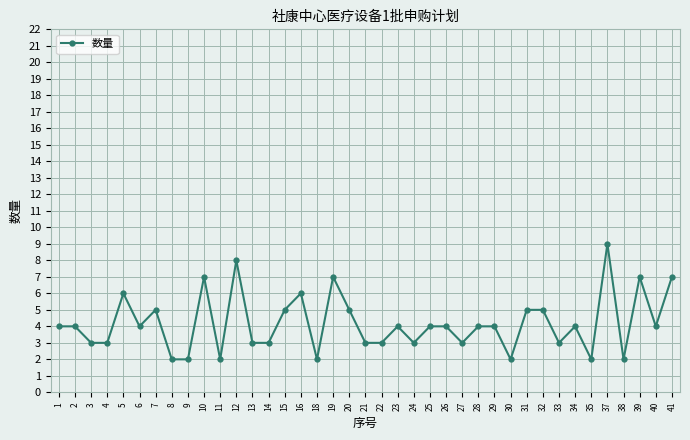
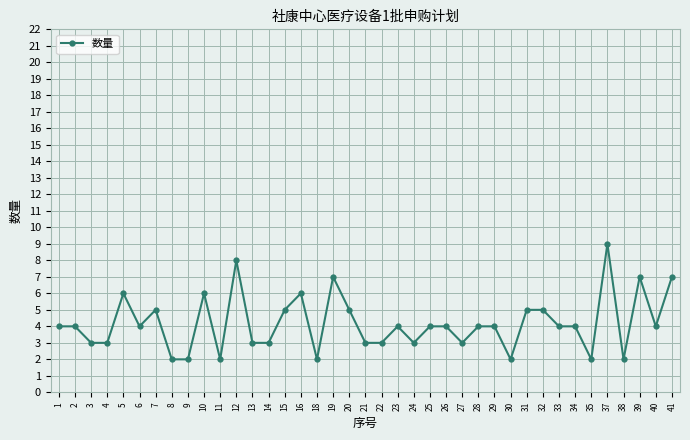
  {
    "1": 4,
    "2": 4,
    "3": 3,
    "4": 3,
    "5": 6,
    "6": 4,
    "7": 5,
    "8": 2,
    "9": 2,
-   "10": 7,
+   "10": 6,
    "11": 2,
    "12": 8,
    "13": 3,
    "14": 3,
    "15": 5,
    "16": 6,
    "18": 2,
    "19": 7,
    "20": 5,
    "21": 3,
    "22": 3,
    "23": 4,
    "24": 3,
    "25": 4,
    "26": 4,
    "27": 3,
    "28": 4,
    "29": 4,
    "30": 2,
    "31": 5,
    "32": 5,
-   "33": 3,
+   "33": 4,
    "34": 4,
    "35": 2,
    "37": 9,
    "38": 2,
    "39": 7,
    "40": 4,
    "41": 7
  }
